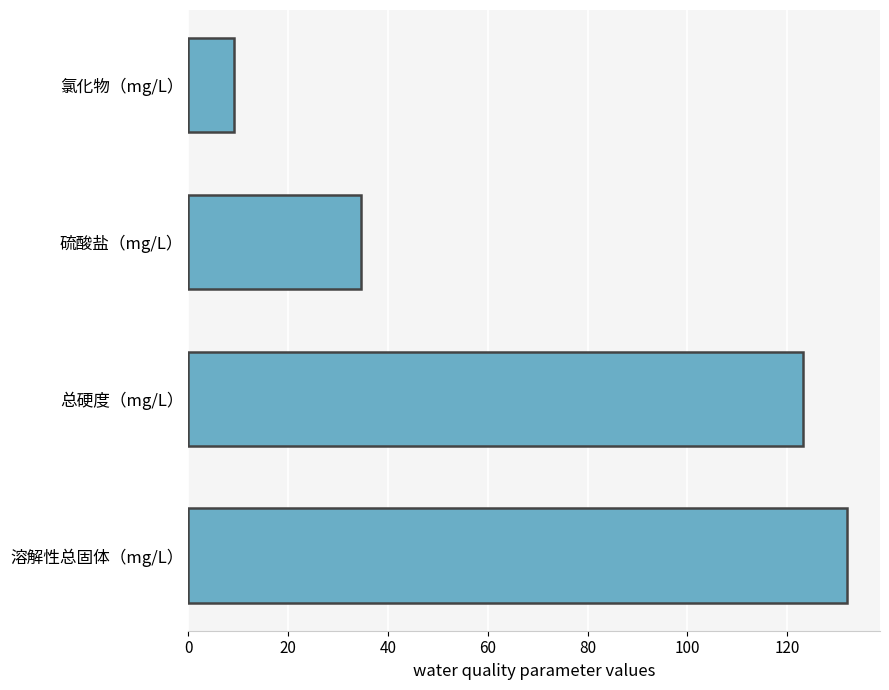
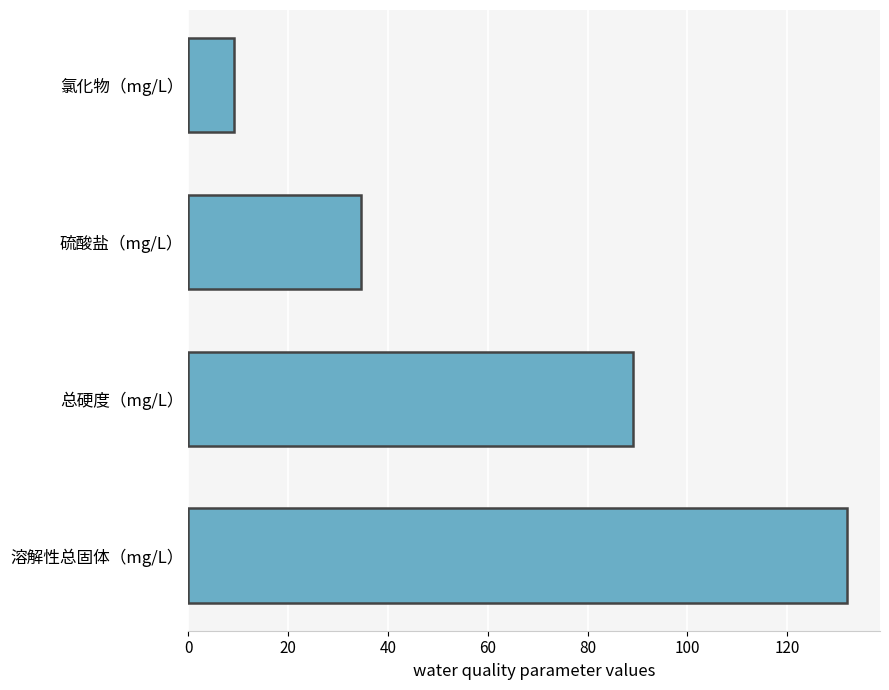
  {
    "氯化物（mg/L）": 9,
    "硫酸盐（mg/L）": 35,
-   "总硬度（mg/L）": 123,
+   "总硬度（mg/L）": 89,
    "溶解性总固体（mg/L）": 132
  }
